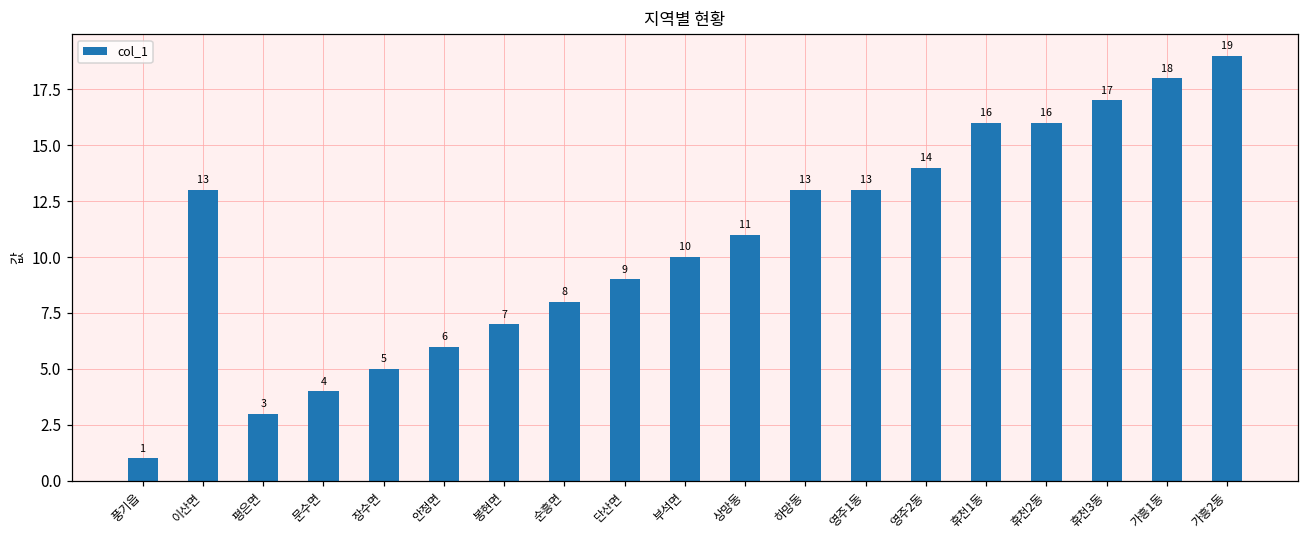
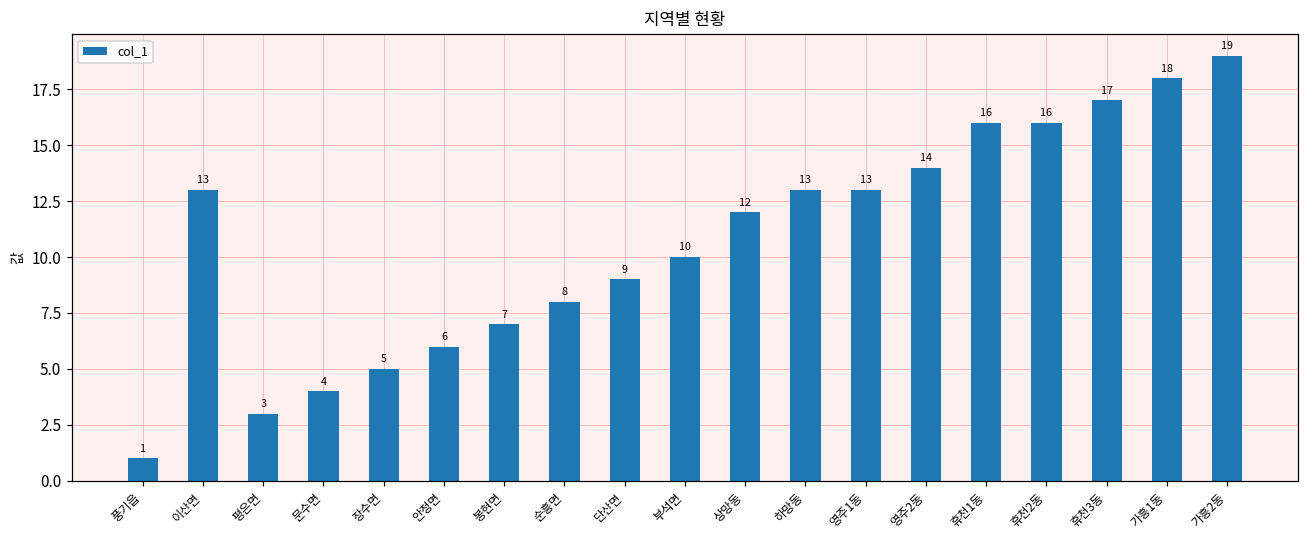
  {
    "풍기읍": 1,
    "이산면": 13,
    "평은면": 3,
    "문수면": 4,
    "장수면": 5,
    "안정면": 6,
    "봉현면": 7,
    "순흥면": 8,
    "단산면": 9,
    "부석면": 10,
-   "상망동": 11,
+   "상망동": 12,
    "하망동": 13,
    "영주1동": 13,
    "영주2동": 14,
    "휴천1동": 16,
    "휴천2동": 16,
    "휴천3동": 17,
    "가흥1동": 18,
    "가흥2동": 19
  }
